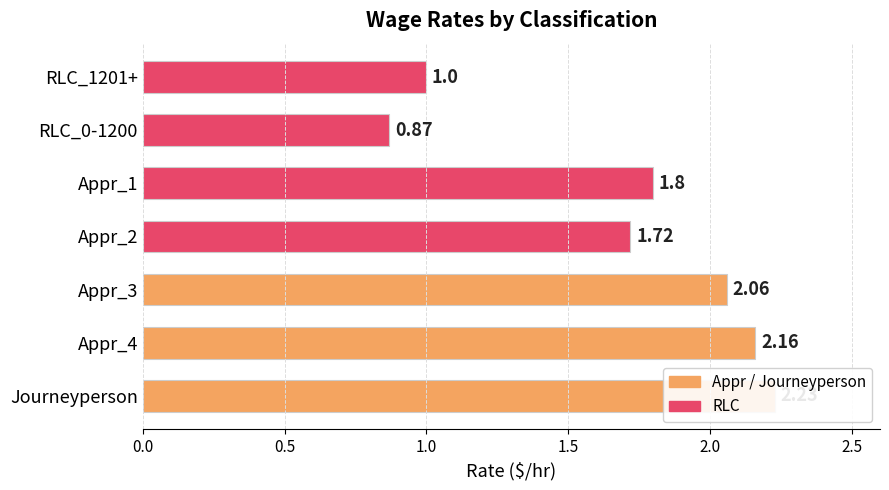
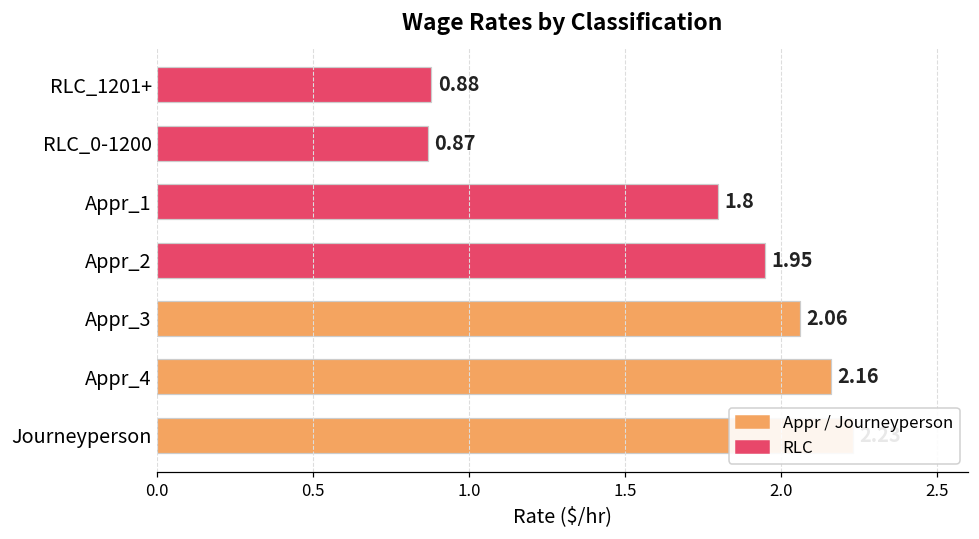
  {
-   "RLC_1201+": 1.0,
+   "RLC_1201+": 0.88,
    "RLC_0-1200": 0.87,
    "Appr_1": 1.8,
-   "Appr_2": 1.72,
+   "Appr_2": 1.95,
    "Appr_3": 2.06,
    "Appr_4": 2.16
  }
